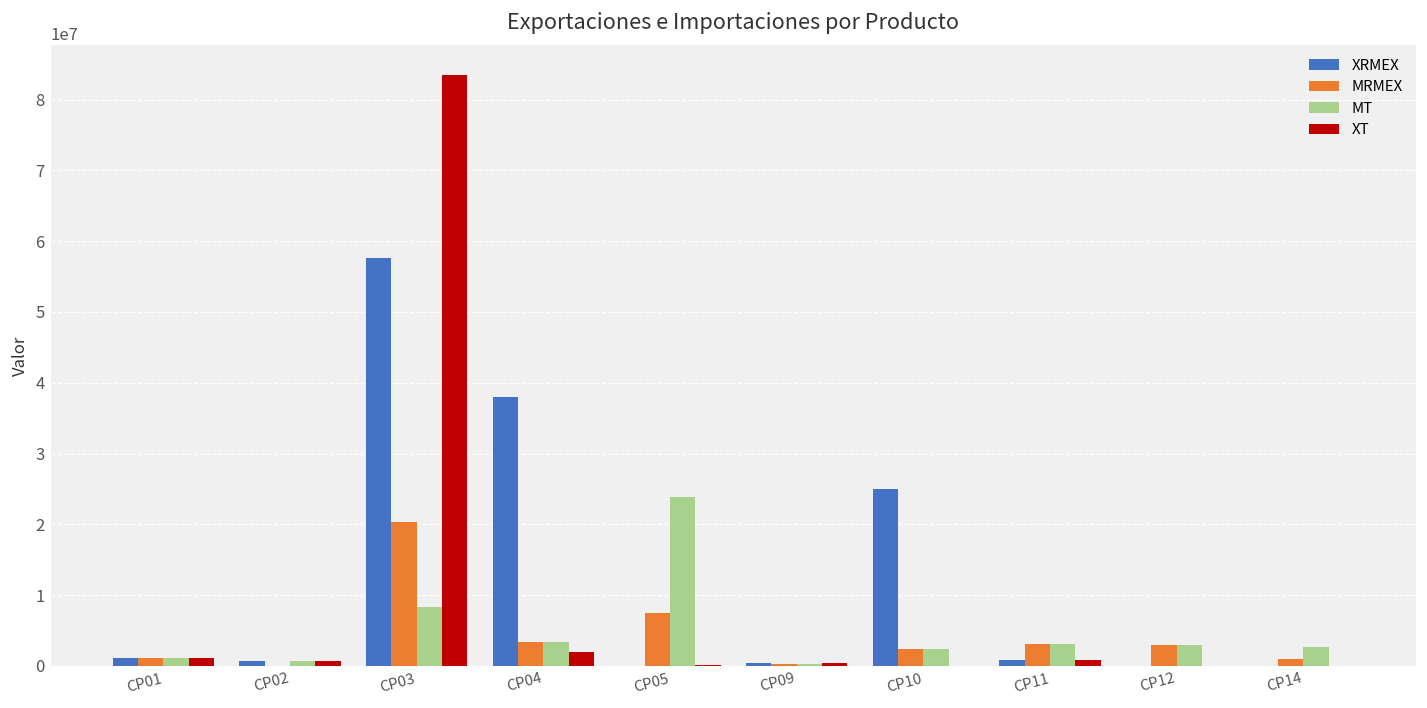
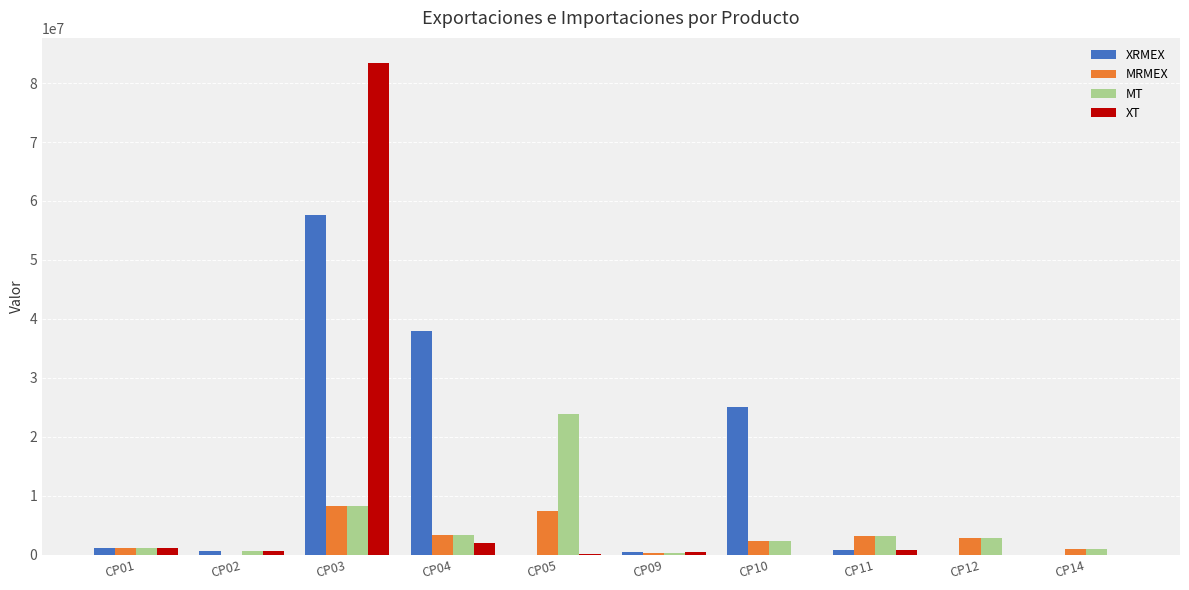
  {
    "XRMEX": {
      "CP01": 1000000,
      "CP02": 1000000,
      "CP03": 58000000,
      "CP04": 38000000,
      "CP05": 0,
      "CP09": 0,
      "CP10": 25000000,
      "CP11": 1000000,
      "CP12": 0,
      "CP14": 0
    },
    "MRMEX": {
      "CP01": 1000000,
      "CP02": 0,
-     "CP03": 20000000,
+     "CP03": 8000000,
      "CP04": 3000000,
      "CP05": 7000000,
      "CP10": 2000000,
      "CP11": 3000000,
      "CP12": 3000000,
      "CP14": 1000000
    },
    "MT": {
      "CP01": 1000000,
      "CP02": 1000000,
      "CP03": 8000000,
      "CP04": 3000000,
      "CP05": 24000000,
      "CP10": 2000000,
      "CP11": 3000000,
      "CP12": 3000000,
-     "CP14": 3000000
+     "CP14": 1000000
    },
    "XT": {
      "CP01": 1000000,
      "CP02": 1000000,
      "CP03": 83000000,
      "CP04": 2000000,
      "CP09": 0,
      "CP10": 0,
      "CP11": 1000000,
      "CP12": 0,
      "CP14": 0
    }
  }
